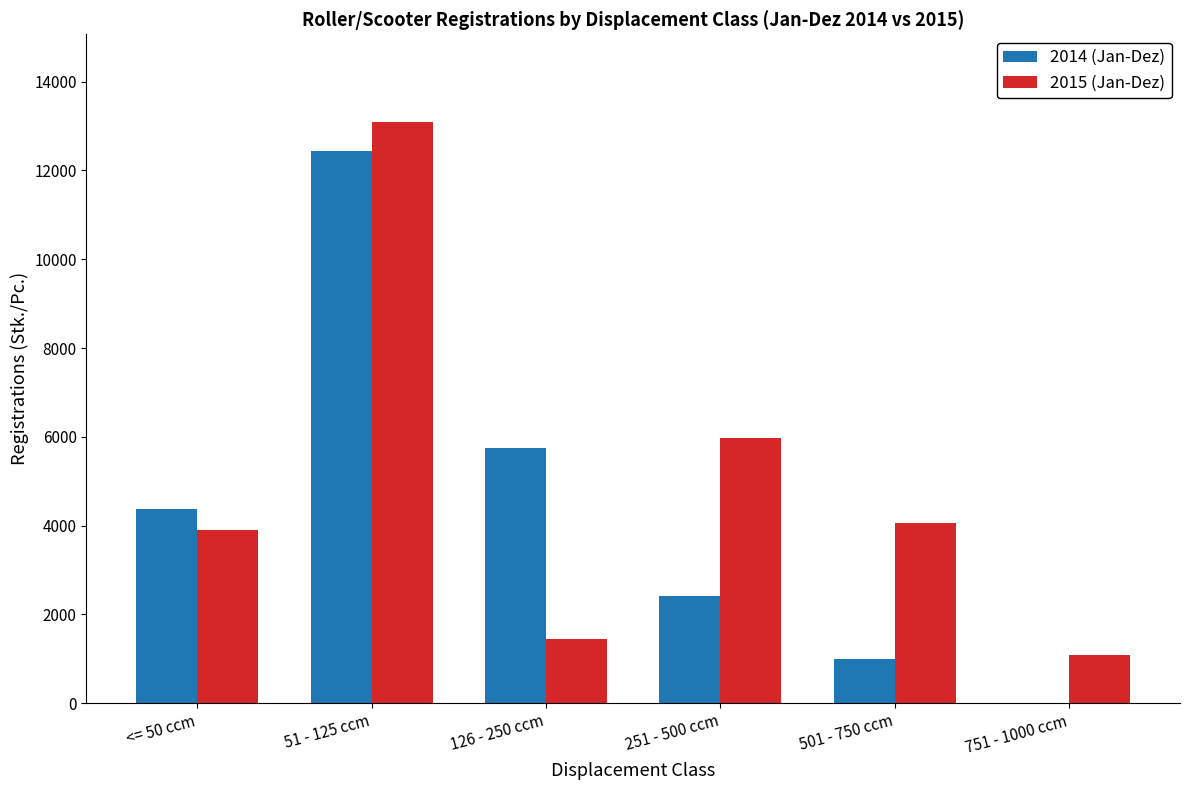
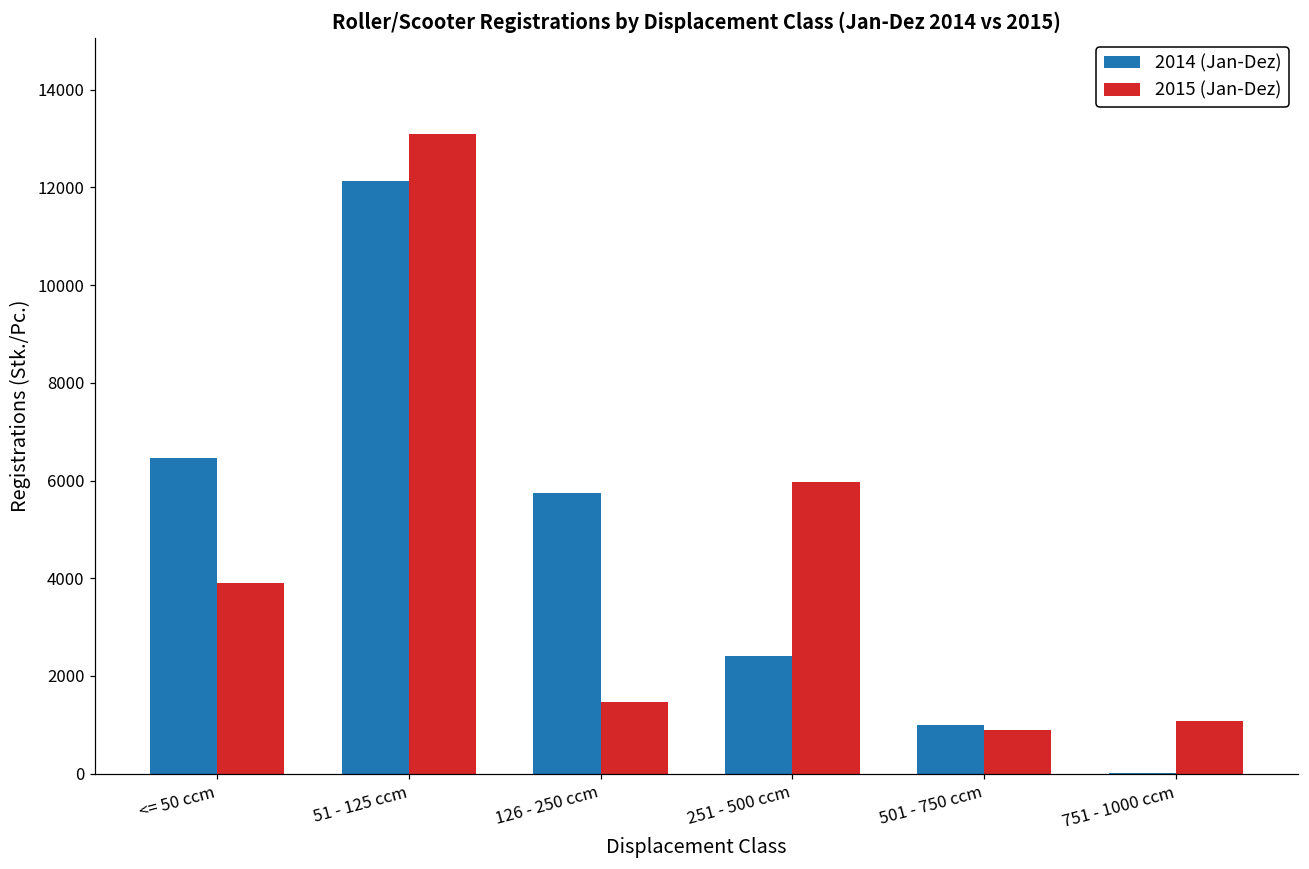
  {
    "2014 (Jan-Dez)": {
-     "<= 50 ccm": 4400,
-     "51 - 125 ccm": 12400,
+     "<= 50 ccm": 6500,
+     "51 - 125 ccm": 12100,
      "126 - 250 ccm": 5800,
      "251 - 500 ccm": 2400,
      "501 - 750 ccm": 1000
    },
    "2015 (Jan-Dez)": {
      "<= 50 ccm": 3900,
      "51 - 125 ccm": 13100,
      "126 - 250 ccm": 1500,
      "251 - 500 ccm": 6000,
-     "501 - 750 ccm": 4100,
+     "501 - 750 ccm": 900,
      "751 - 1000 ccm": 1100
    }
  }
